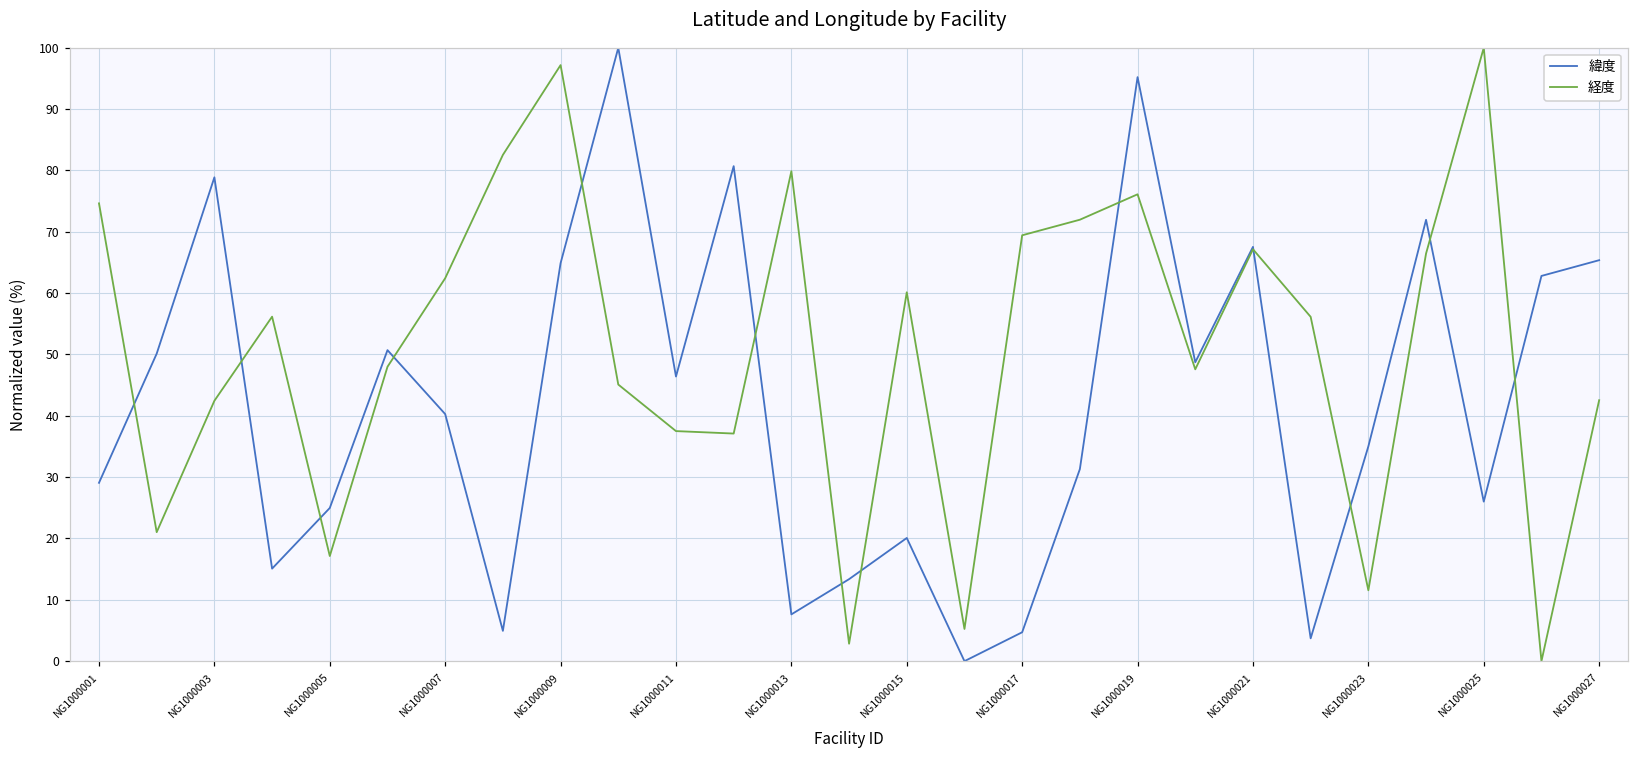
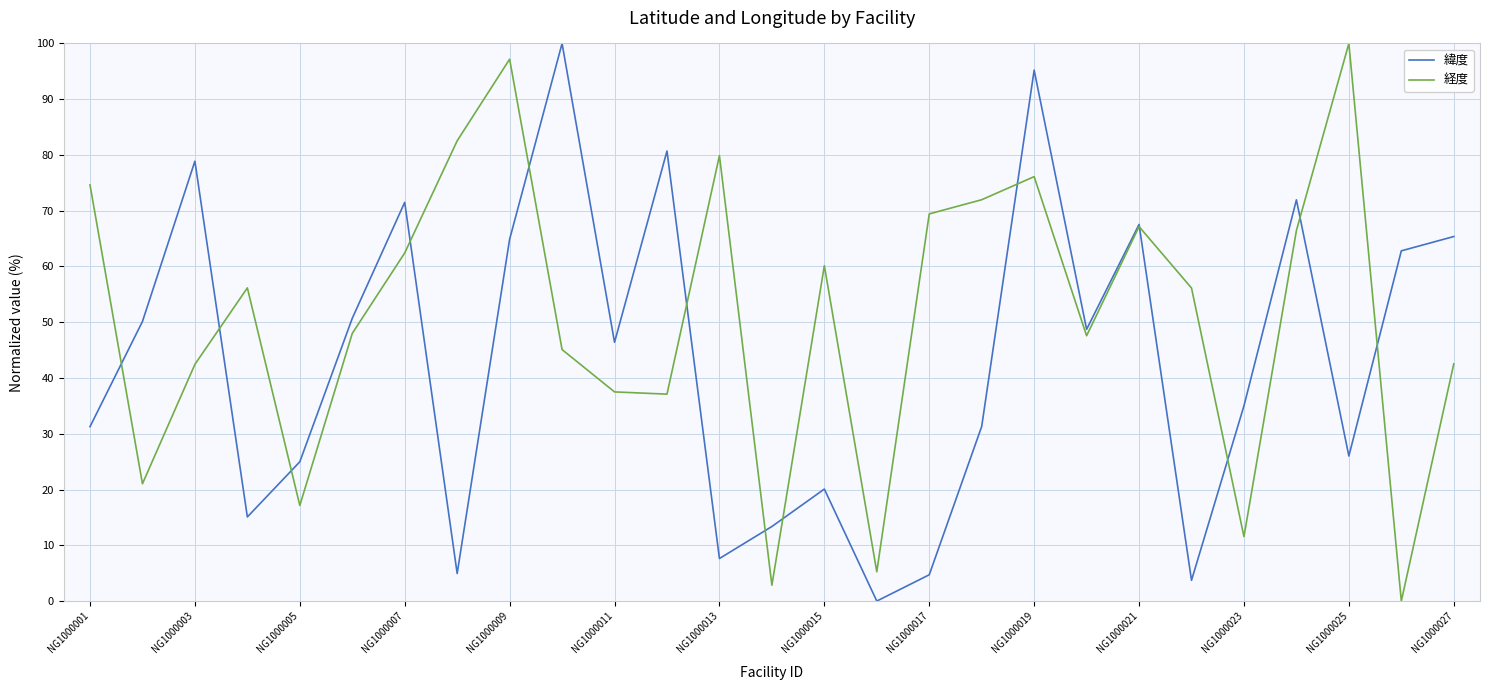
  {
    "緯度": {
-     "NG1000001": 29,
+     "NG1000001": 31,
      "NG1000003": 79,
      "NG1000005": 25,
-     "NG1000007": 40,
+     "NG1000007": 72,
      "NG1000009": 65,
      "NG1000011": 46,
      "NG1000013": 8,
      "NG1000015": 20,
      "NG1000017": 5,
      "NG1000019": 95,
      "NG1000023": 35,
      "NG1000025": 26,
      "NG1000027": 65
    },
    "経度": {
      "NG1000001": 75,
      "NG1000003": 42,
      "NG1000005": 17,
      "NG1000007": 62,
      "NG1000009": 97,
      "NG1000011": 38,
      "NG1000013": 80,
      "NG1000015": 60,
      "NG1000017": 69,
      "NG1000019": 76,
      "NG1000023": 12,
      "NG1000025": 100,
      "NG1000027": 43
    }
  }
